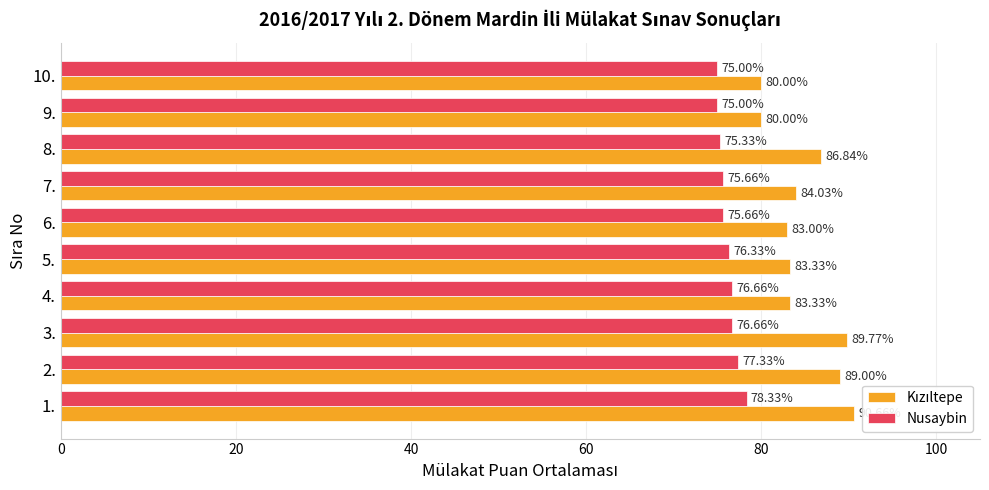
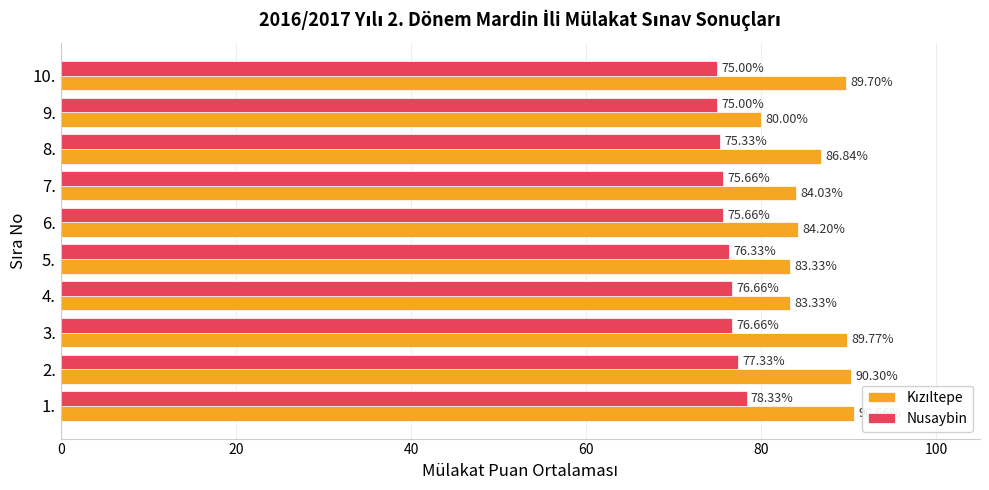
  {
    "Kızıltepe": {
-     "10.": "80.00%",
+     "10.": "89.70%",
      "9.": "80.00%",
      "8.": "86.84%",
      "7.": "84.03%",
-     "6.": "83.00%",
+     "6.": "84.20%",
      "5.": "83.33%",
      "4.": "83.33%",
      "3.": "89.77%",
-     "2.": "89.00%"
+     "2.": "90.30%"
    },
    "Nusaybin": {
      "10.": "75.00%",
      "9.": "75.00%",
      "8.": "75.33%",
      "7.": "75.66%",
      "6.": "75.66%",
      "5.": "76.33%",
      "4.": "76.66%",
      "3.": "76.66%",
      "2.": "77.33%",
      "1.": "78.33%"
    }
  }
